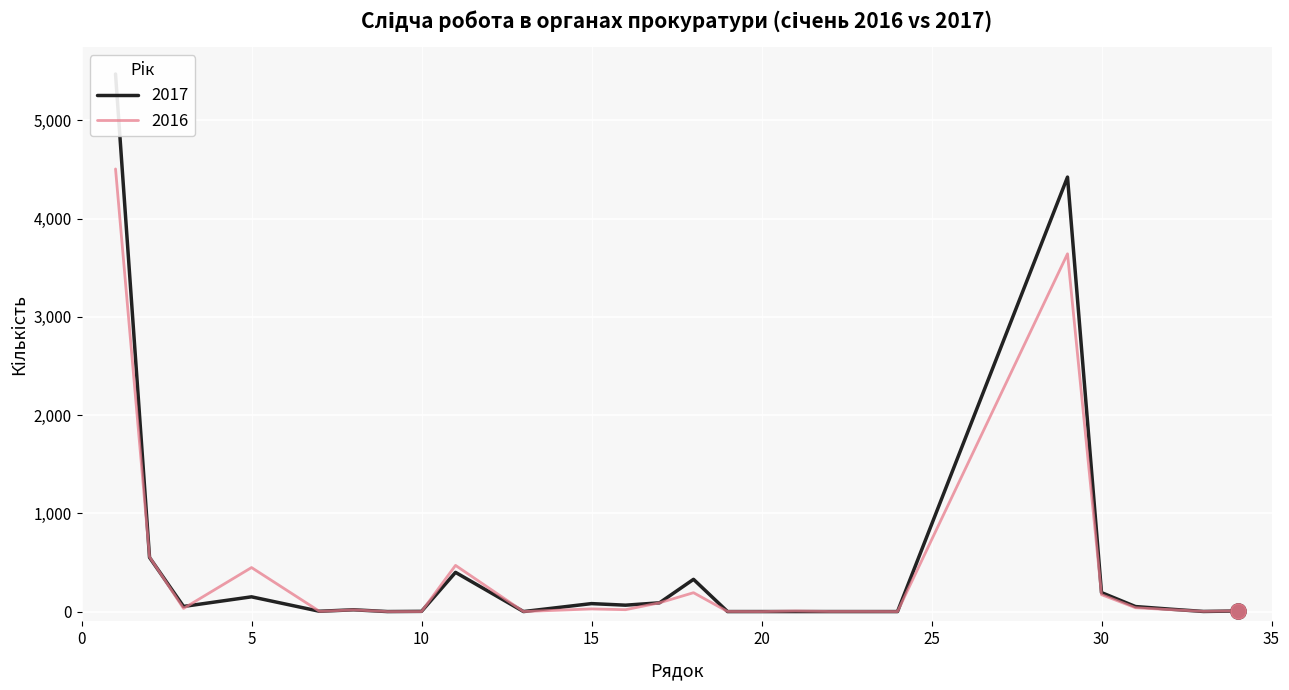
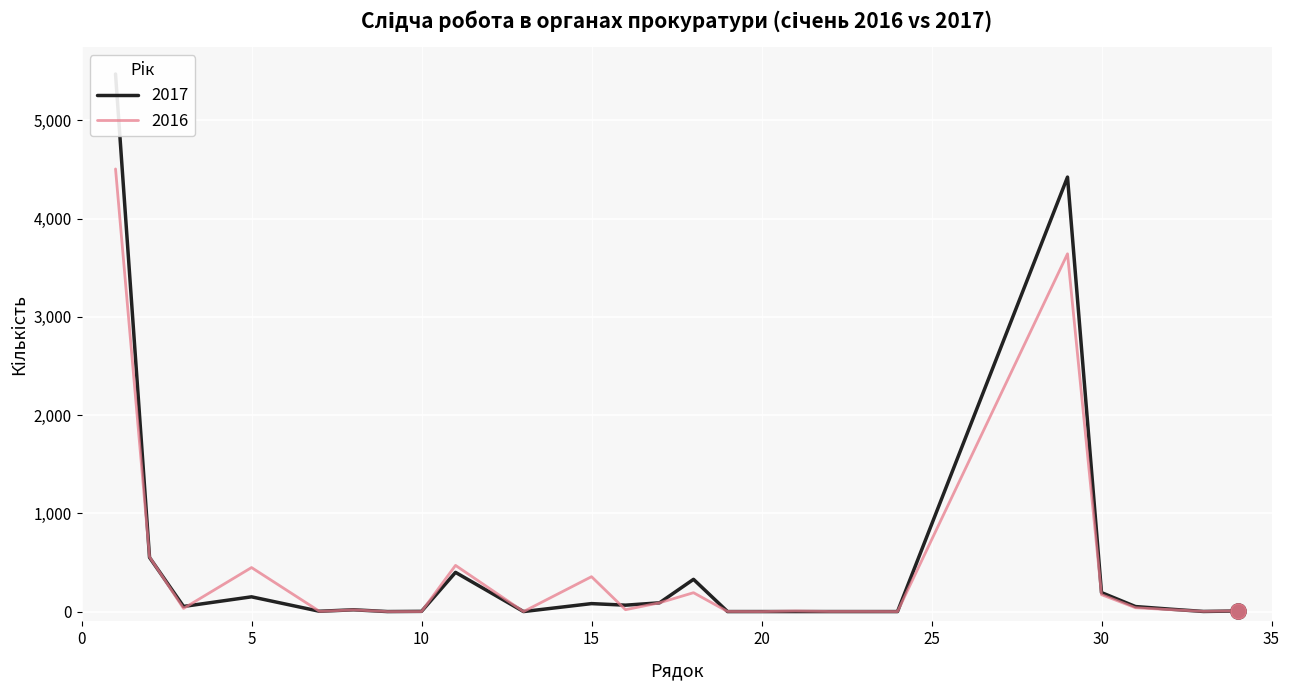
  {
    "2016": {
      "5": 400,
-     "15": 0
+     "15": 400
    }
  }
